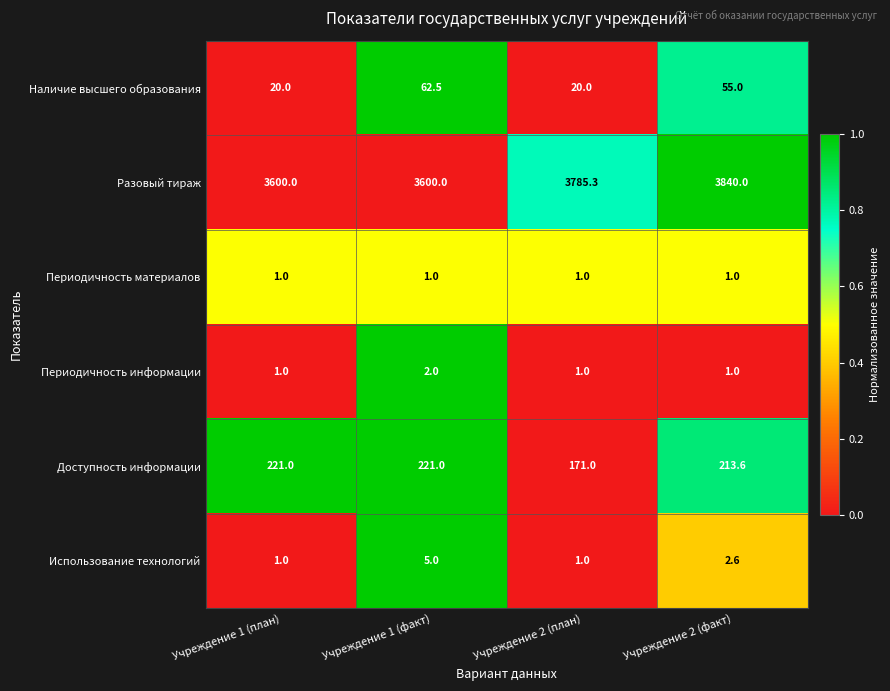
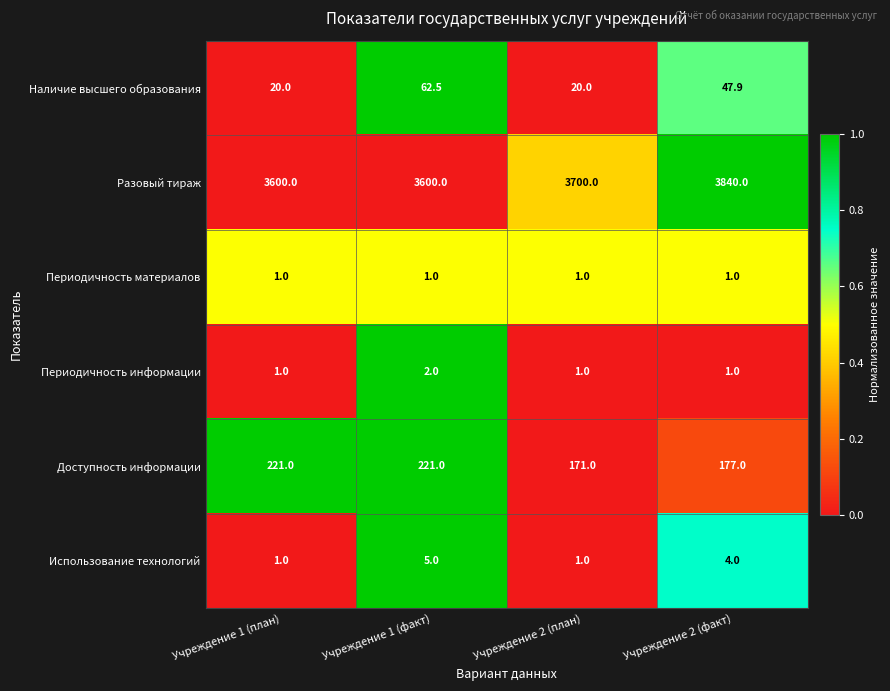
  {
    "Наличие высшего образования": {
      "Учреждение 1 (план)": 20.0,
      "Учреждение 1 (факт)": 62.5,
      "Учреждение 2 (план)": 20.0,
-     "Учреждение 2 (факт)": 55.0
+     "Учреждение 2 (факт)": 47.9
    },
    "Разовый тираж": {
      "Учреждение 1 (план)": 3600.0,
      "Учреждение 1 (факт)": 3600.0,
-     "Учреждение 2 (план)": 3785.3,
+     "Учреждение 2 (план)": 3700.0,
      "Учреждение 2 (факт)": 3840.0
    },
    "Периодичность материалов": {
      "Учреждение 1 (план)": 1.0,
      "Учреждение 1 (факт)": 1.0,
      "Учреждение 2 (план)": 1.0,
      "Учреждение 2 (факт)": 1.0
    },
    "Периодичность информации": {
      "Учреждение 1 (план)": 1.0,
      "Учреждение 1 (факт)": 2.0,
      "Учреждение 2 (план)": 1.0,
      "Учреждение 2 (факт)": 1.0
    },
    "Доступность информации": {
      "Учреждение 1 (план)": 221.0,
      "Учреждение 1 (факт)": 221.0,
      "Учреждение 2 (план)": 171.0,
-     "Учреждение 2 (факт)": 213.6
+     "Учреждение 2 (факт)": 177.0
    },
    "Использование технологий": {
      "Учреждение 1 (план)": 1.0,
      "Учреждение 1 (факт)": 5.0,
      "Учреждение 2 (план)": 1.0,
-     "Учреждение 2 (факт)": 2.6
+     "Учреждение 2 (факт)": 4.0
    }
  }
